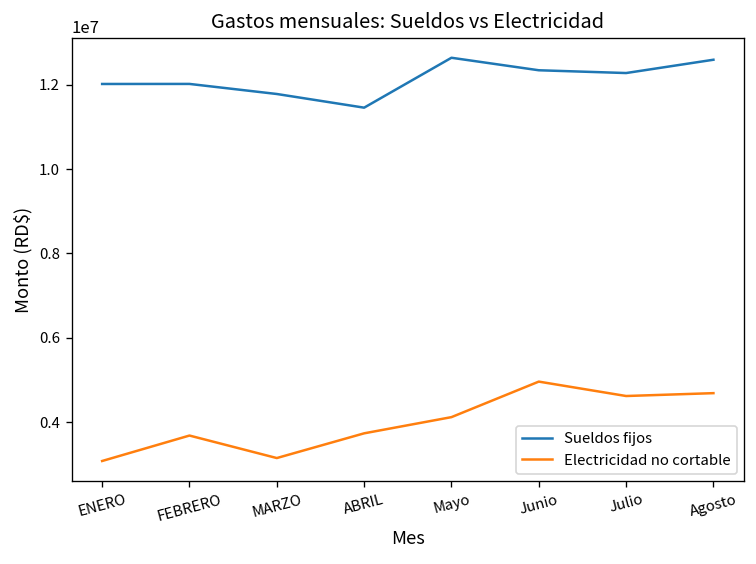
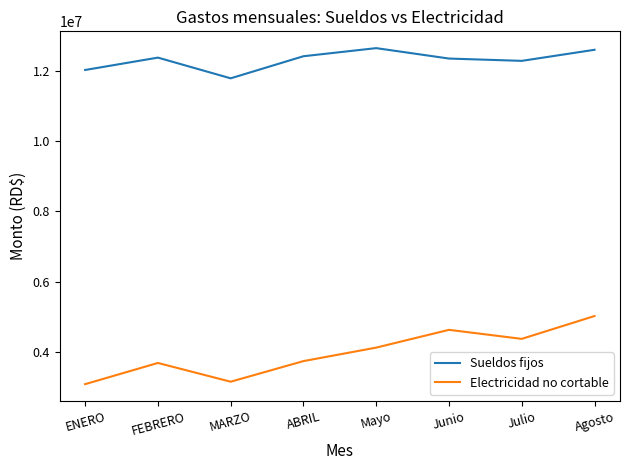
  {
    "Sueldos fijos": {
      "ENERO": 12000000,
-     "FEBRERO": 12000000,
+     "FEBRERO": 12400000,
      "MARZO": 11800000,
-     "ABRIL": 11500000,
+     "ABRIL": 12400000,
      "Mayo": 12600000,
      "Junio": 12300000,
      "Julio": 12300000,
      "Agosto": 12600000
    },
    "Electricidad no cortable": {
      "ENERO": 3100000,
      "FEBRERO": 3700000,
      "MARZO": 3200000,
      "ABRIL": 3700000,
      "Mayo": 4100000,
-     "Junio": 5000000,
-     "Julio": 4600000,
-     "Agosto": 4700000
+     "Junio": 4600000,
+     "Julio": 4400000,
+     "Agosto": 5000000
    }
  }
